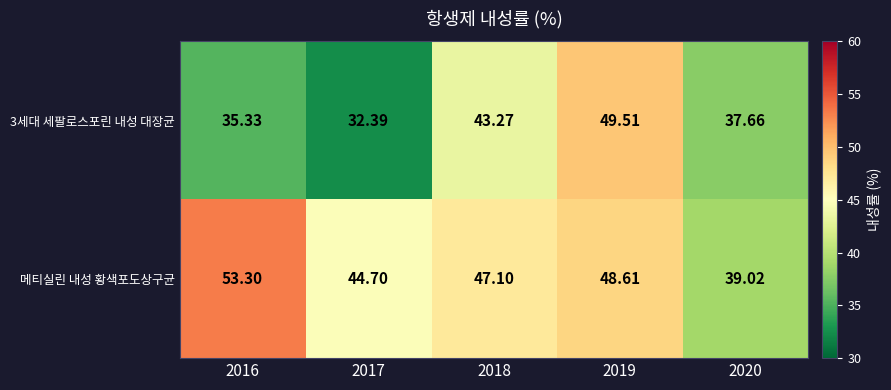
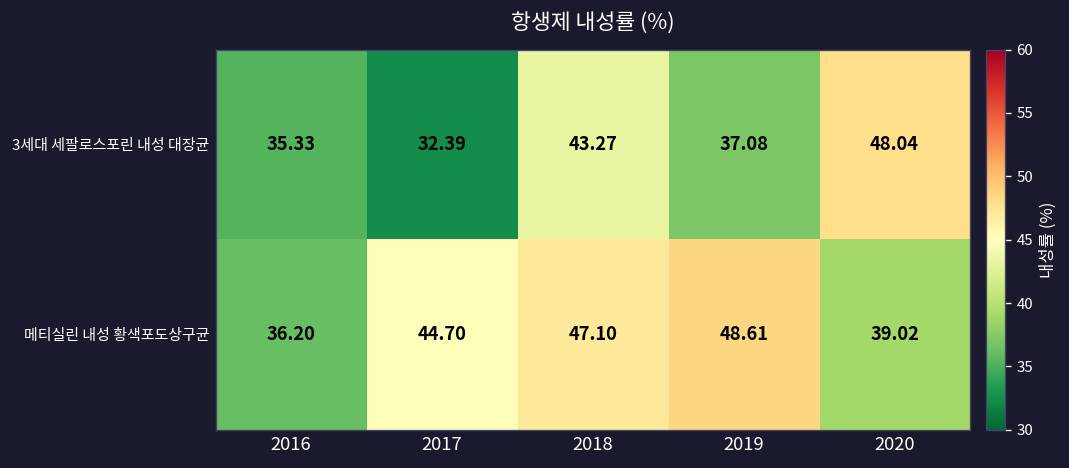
  {
    "3세대 세팔로스포린 내성 대장균": {
      "2016": 35.33,
      "2017": 32.39,
      "2018": 43.27,
-     "2019": 49.51,
-     "2020": 37.66
+     "2019": 37.08,
+     "2020": 48.04
    },
    "메티실린 내성 황색포도상구균": {
-     "2016": 53.30,
+     "2016": 36.20,
      "2017": 44.70,
      "2018": 47.10,
      "2019": 48.61,
      "2020": 39.02
    }
  }
